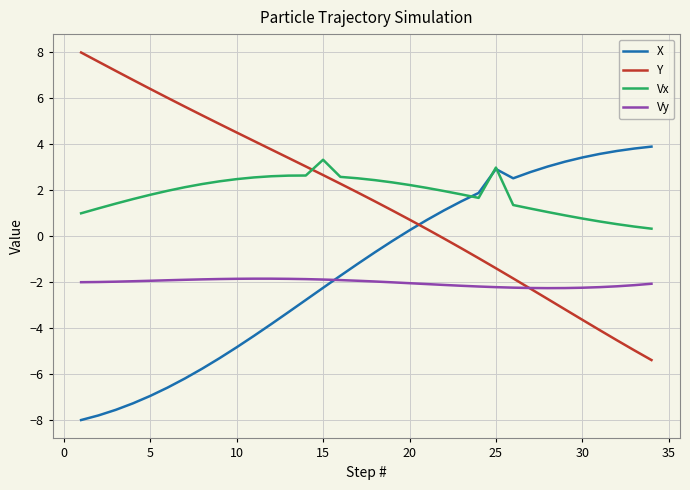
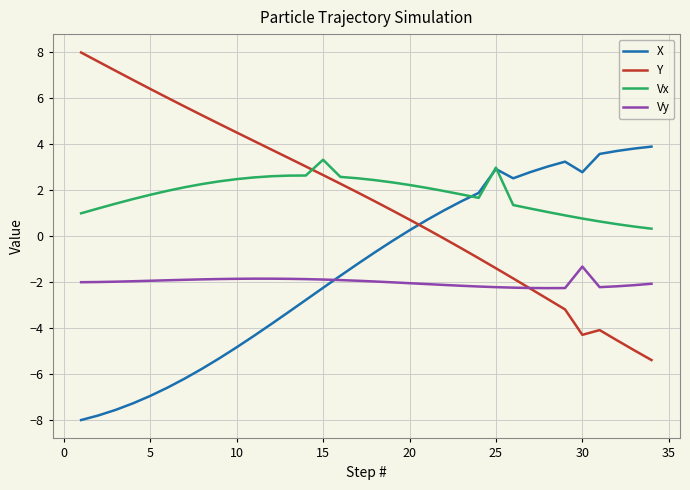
  {
    "X": {
      "5": -6.9,
      "10": -4.8,
      "15": -2.2,
      "20": 0.3,
-     "30": 3.4
+     "30": 2.8
    },
    "Y": {
      "5": 6.4,
      "10": 4.5,
      "15": 2.7,
      "20": 0.7,
      "25": -1.4,
-     "30": -3.6
+     "30": -4.3
    },
    "Vx": {
      "5": 1.8,
      "10": 2.5,
      "15": 3.3,
      "20": 2.2,
      "30": 0.8
    },
    "Vy": {
      "5": -1.9,
      "10": -1.9,
      "15": -1.9,
      "20": -2.0,
      "25": -2.2,
-     "30": -2.2
+     "30": -1.3
    }
  }
